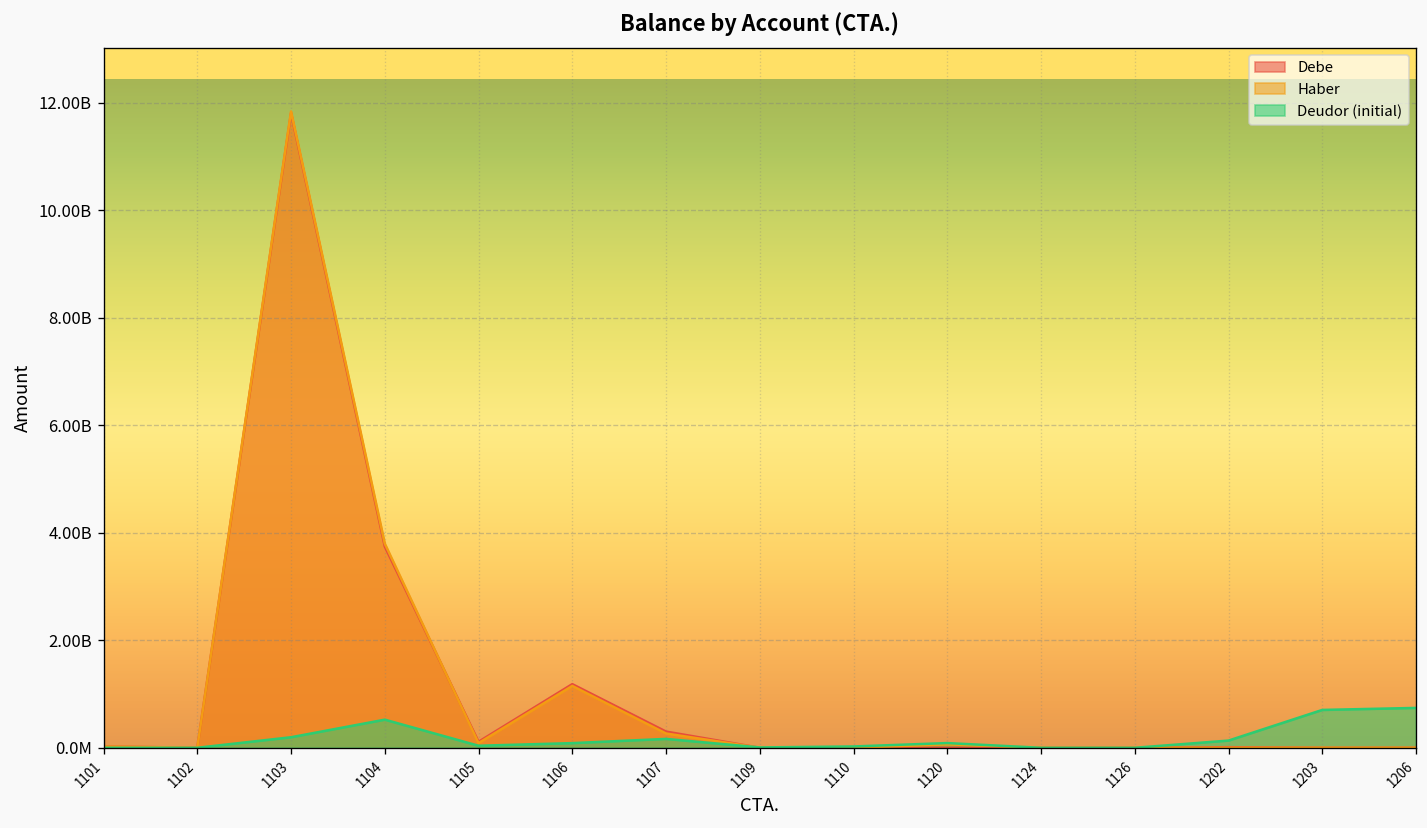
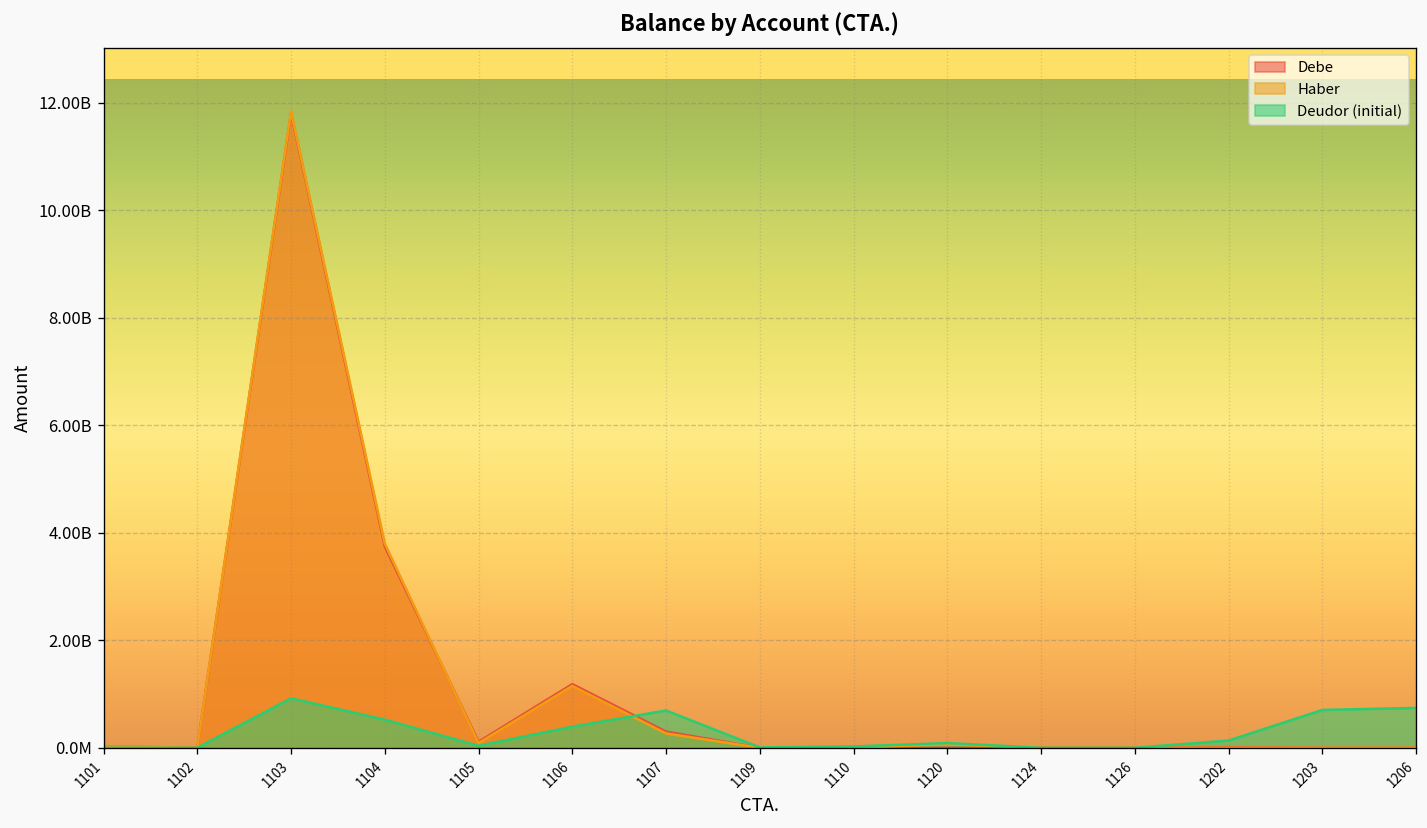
  {
    "Debe": {
      "1120": 0
    },
    "Deudor (initial)": {
-     "1103": 200000000,
+     "1103": 900000000,
      "1104": 500000000,
-     "1106": 100000000,
-     "1107": 200000000,
+     "1106": 400000000,
+     "1107": 700000000,
      "1202": 100000000,
      "1203": 700000000,
      "1206": 700000000
    }
  }
